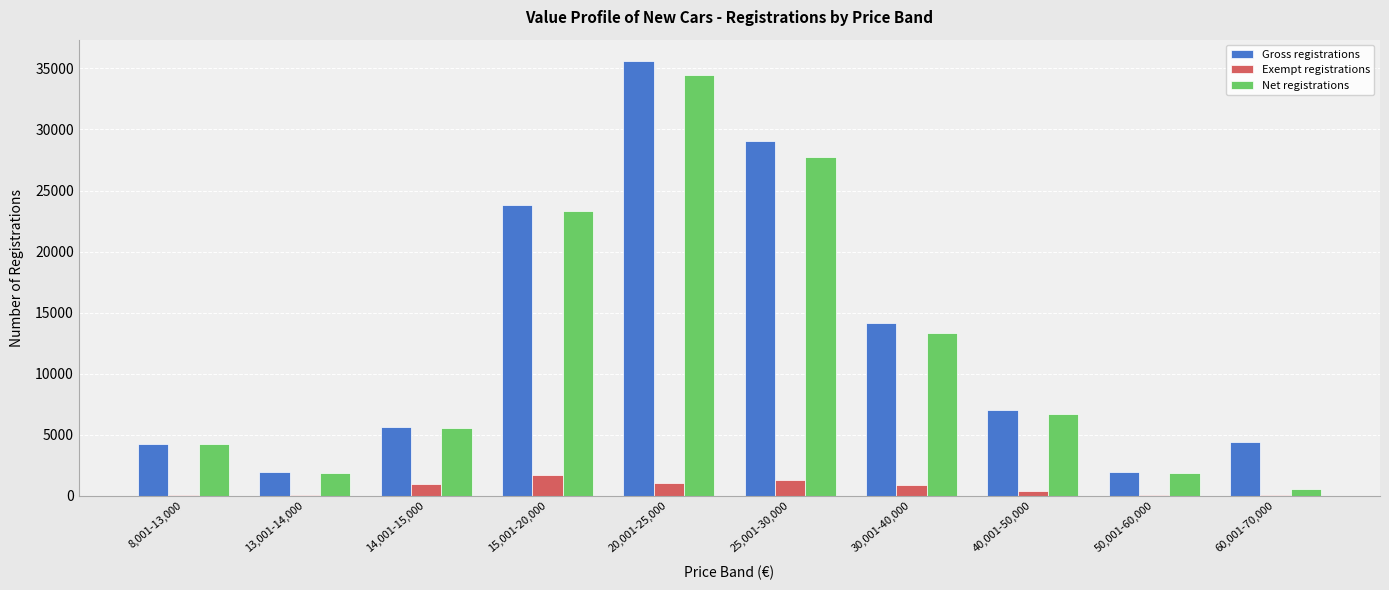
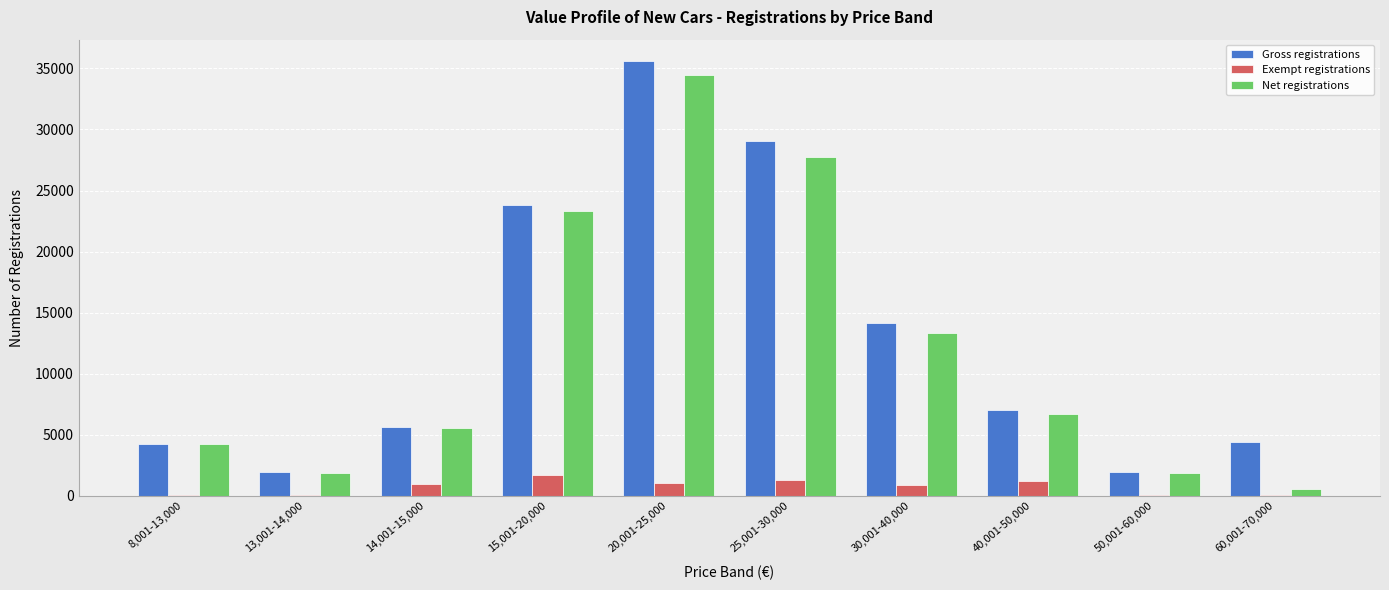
  {
    "Gross registrations": {
      "8,001-13,000": 4200,
      "13,001-14,000": 1900,
      "14,001-15,000": 5600,
      "15,001-20,000": 23800,
      "20,001-25,000": 35600,
      "25,001-30,000": 29100,
      "30,001-40,000": 14200,
      "40,001-50,000": 7000,
      "50,001-60,000": 1900,
      "60,001-70,000": 4400
    },
    "Exempt registrations": {
      "14,001-15,000": 1000,
      "15,001-20,000": 1700,
      "20,001-25,000": 1100,
      "25,001-30,000": 1300,
      "30,001-40,000": 900,
-     "40,001-50,000": 400
+     "40,001-50,000": 1200
    },
    "Net registrations": {
      "8,001-13,000": 4200,
      "13,001-14,000": 1900,
      "14,001-15,000": 5600,
      "15,001-20,000": 23300,
      "20,001-25,000": 34500,
      "25,001-30,000": 27700,
      "30,001-40,000": 13300,
      "40,001-50,000": 6700,
      "50,001-60,000": 1800,
      "60,001-70,000": 600
    }
  }
